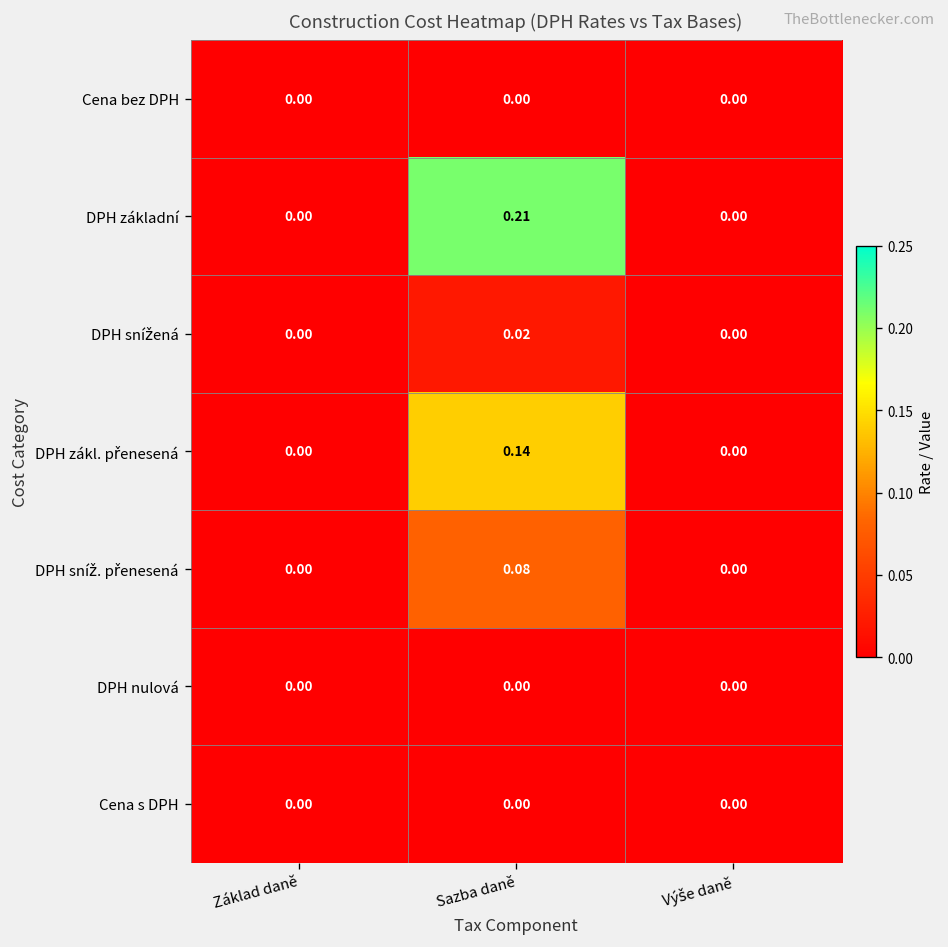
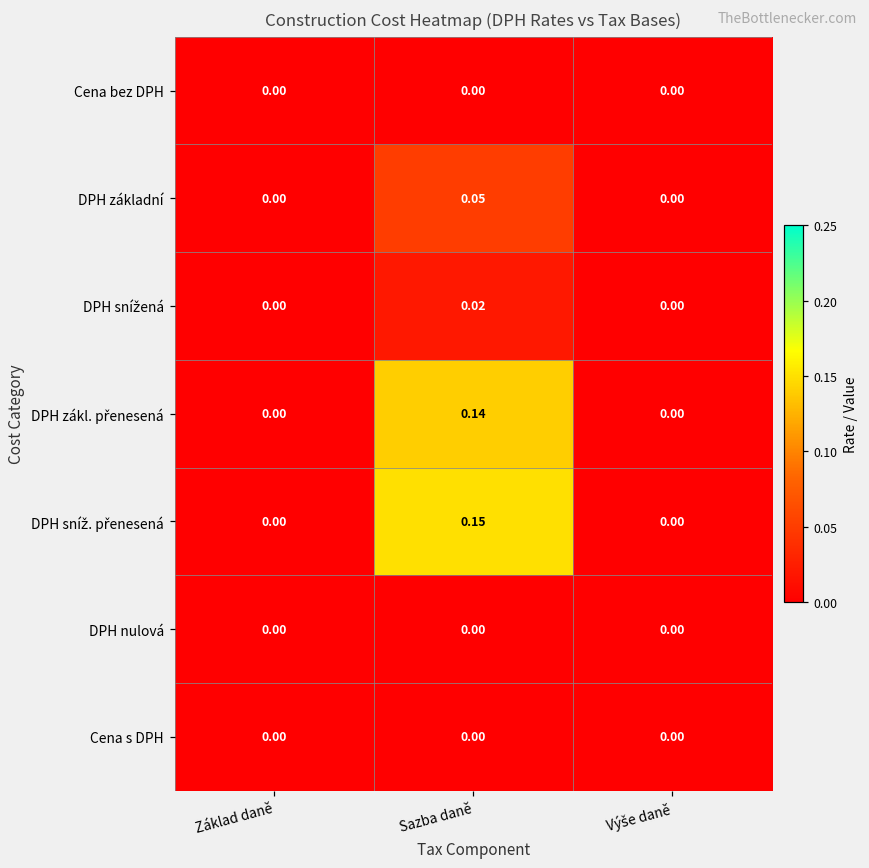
  {
    "Cena bez DPH": {
      "Základ daně": 0.00,
      "Sazba daně": 0.00,
      "Výše daně": 0.00
    },
    "DPH základní": {
      "Základ daně": 0.00,
-     "Sazba daně": 0.21,
+     "Sazba daně": 0.05,
      "Výše daně": 0.00
    },
    "DPH snížená": {
      "Základ daně": 0.00,
      "Sazba daně": 0.02,
      "Výše daně": 0.00
    },
    "DPH zákl. přenesená": {
      "Základ daně": 0.00,
      "Sazba daně": 0.14,
      "Výše daně": 0.00
    },
    "DPH sníž. přenesená": {
      "Základ daně": 0.00,
-     "Sazba daně": 0.08,
+     "Sazba daně": 0.15,
      "Výše daně": 0.00
    },
    "DPH nulová": {
      "Základ daně": 0.00,
      "Sazba daně": 0.00,
      "Výše daně": 0.00
    },
    "Cena s DPH": {
      "Základ daně": 0.00,
      "Sazba daně": 0.00,
      "Výše daně": 0.00
    }
  }
